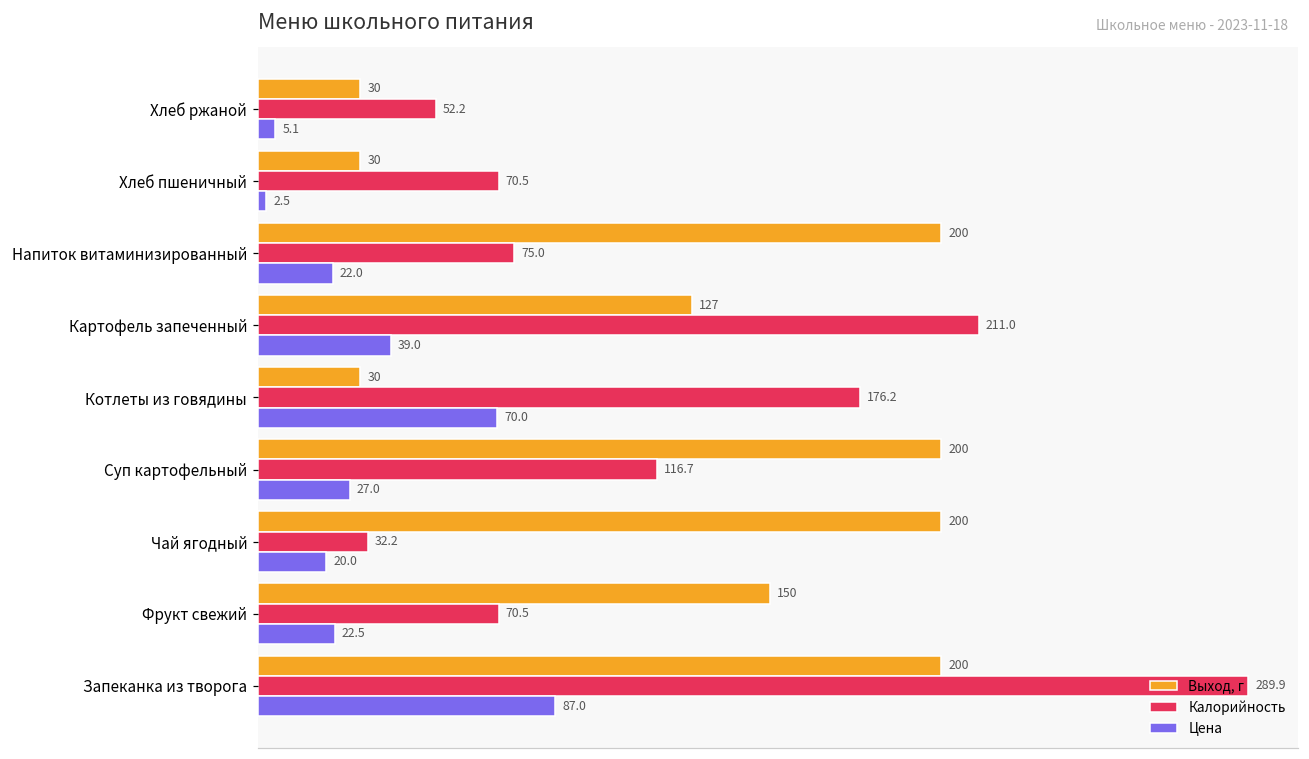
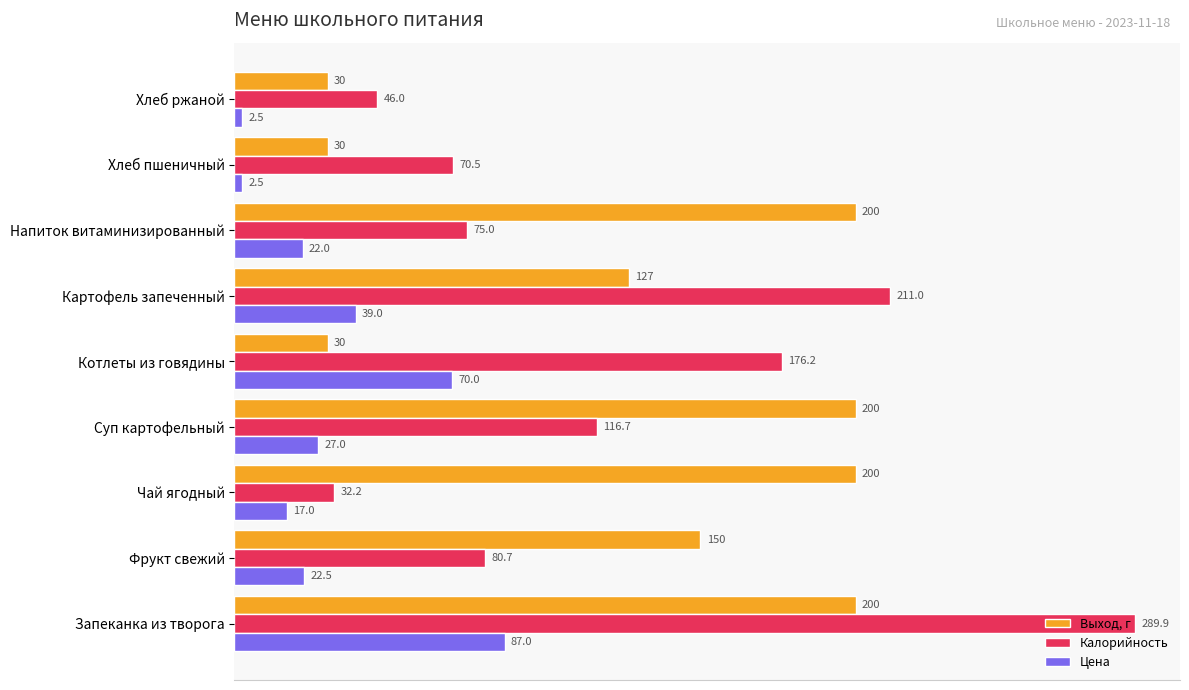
  {
    "Выход, г": {
      "Хлеб ржаной": 30,
      "Хлеб пшеничный": 30,
      "Напиток витаминизированный": 200,
      "Картофель запеченный": 127,
      "Котлеты из говядины": 30,
      "Суп картофельный": 200,
      "Чай ягодный": 200,
      "Фрукт свежий": 150,
      "Запеканка из творога": 200
    },
    "Калорийность": {
-     "Хлеб ржаной": 52.2,
+     "Хлеб ржаной": 46.0,
      "Хлеб пшеничный": 70.5,
      "Напиток витаминизированный": 75.0,
      "Картофель запеченный": 211.0,
      "Котлеты из говядины": 176.2,
      "Суп картофельный": 116.7,
      "Чай ягодный": 32.2,
-     "Фрукт свежий": 70.5,
+     "Фрукт свежий": 80.7,
      "Запеканка из творога": 289.9
    },
    "Цена": {
-     "Хлеб ржаной": 5.1,
+     "Хлеб ржаной": 2.5,
      "Хлеб пшеничный": 2.5,
      "Напиток витаминизированный": 22.0,
      "Картофель запеченный": 39.0,
      "Котлеты из говядины": 70.0,
      "Суп картофельный": 27.0,
-     "Чай ягодный": 20.0,
+     "Чай ягодный": 17.0,
      "Фрукт свежий": 22.5,
      "Запеканка из творога": 87.0
    }
  }
